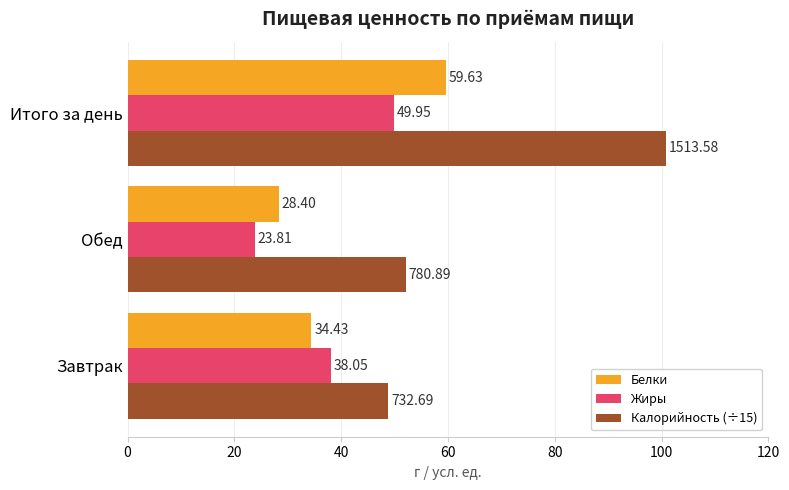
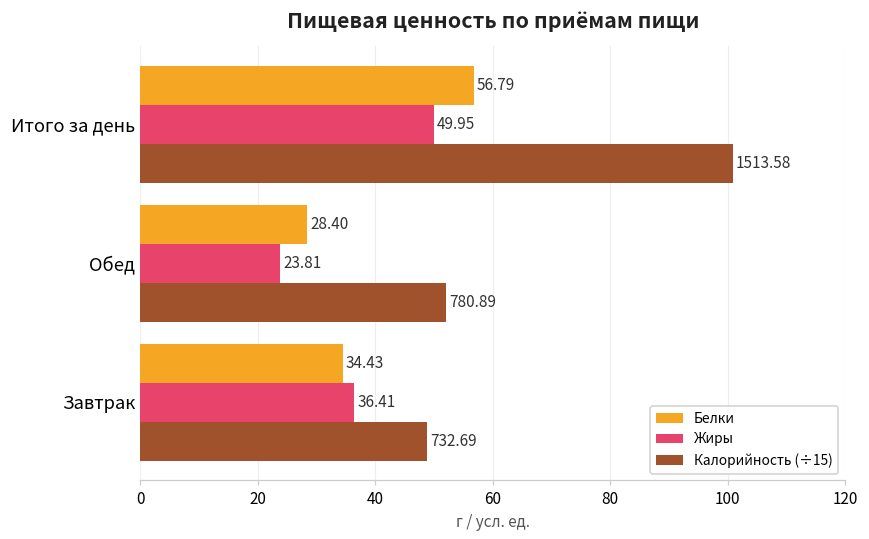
  {
    "Белки": {
-     "Итого за день": 59.63,
+     "Итого за день": 56.79,
      "Обед": 28.40,
      "Завтрак": 34.43
    },
    "Жиры": {
      "Итого за день": 49.95,
      "Обед": 23.81,
-     "Завтрак": 38.05
+     "Завтрак": 36.41
    }
  }
